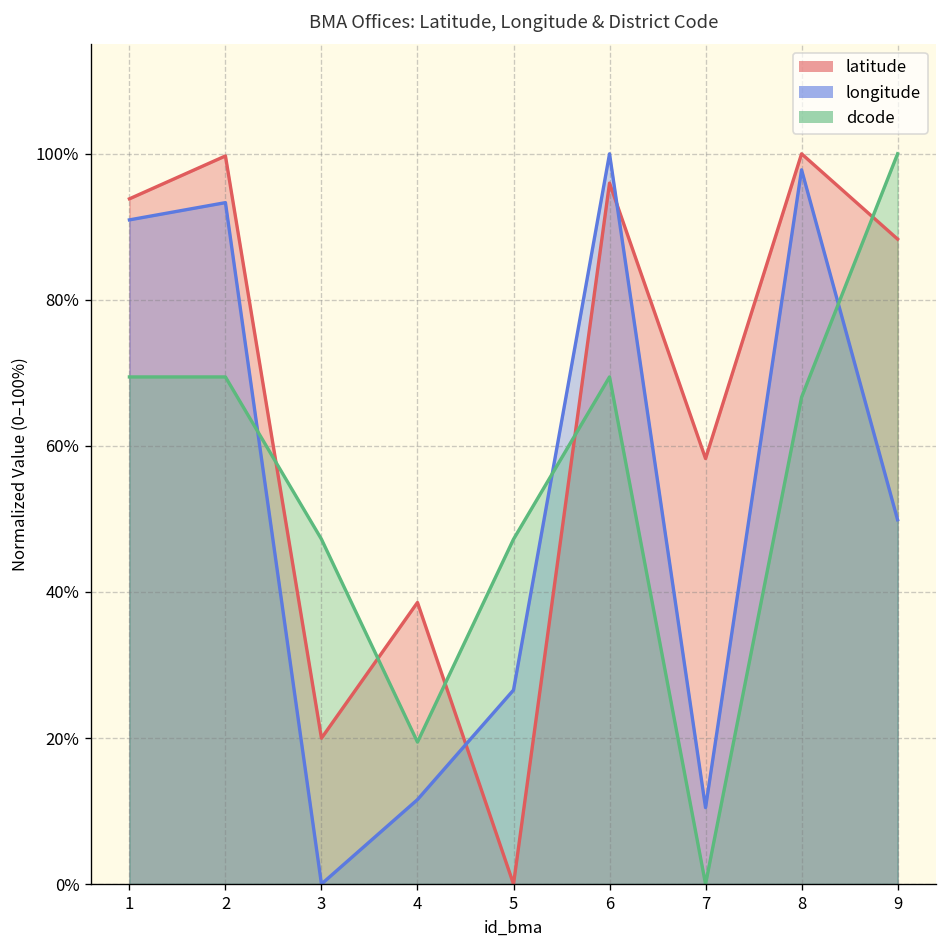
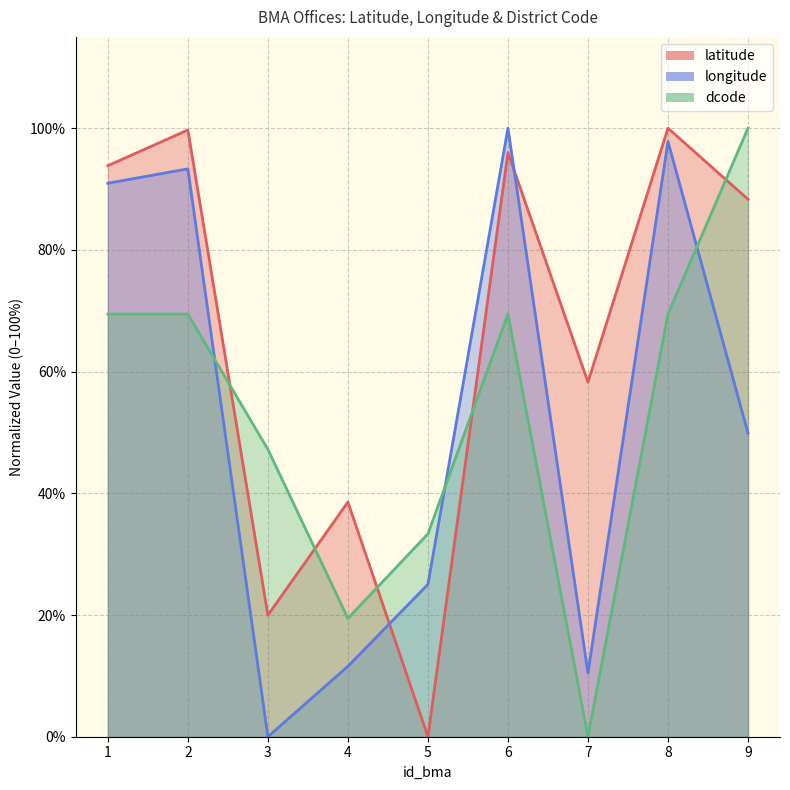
  {
    "latitude": {
      "1": "94%",
      "2": "100%",
      "3": "20%",
      "4": "39%",
      "5": "0%",
      "6": "96%",
      "7": "58%",
      "8": "100%",
      "9": "88%"
    },
    "longitude": {
      "1": "91%",
      "2": "93%",
      "3": "0%",
      "4": "12%",
-     "5": "27%",
+     "5": "25%",
      "6": "100%",
      "7": "10%",
      "8": "98%",
      "9": "50%"
    },
    "dcode": {
      "1": "69%",
      "2": "69%",
      "3": "47%",
      "4": "19%",
-     "5": "47%",
+     "5": "33%",
      "6": "69%",
      "7": "0%",
-     "8": "67%",
+     "8": "69%",
      "9": "100%"
    }
  }
